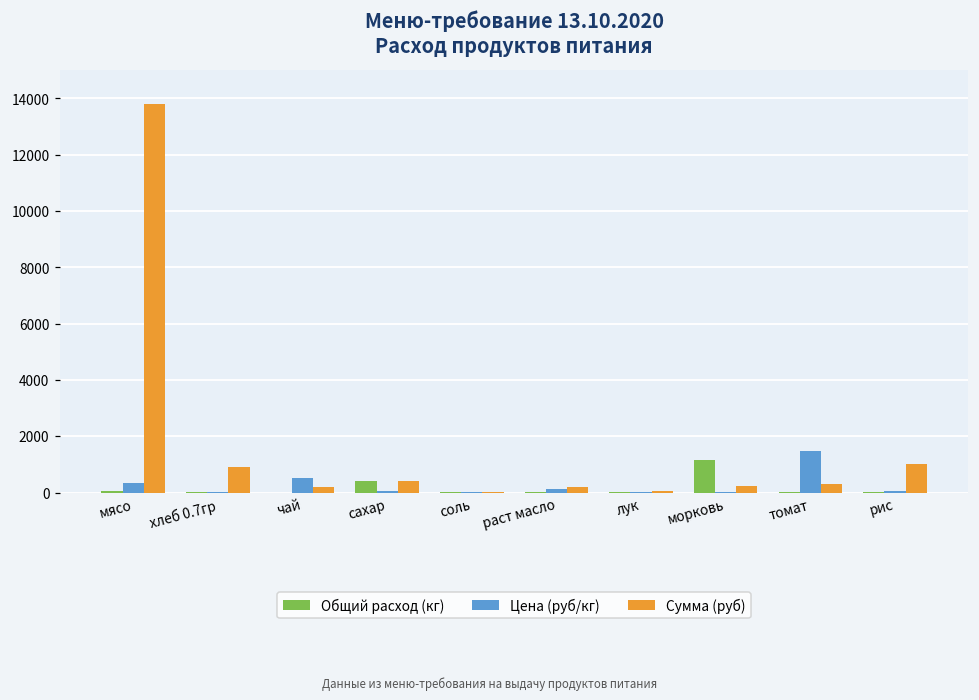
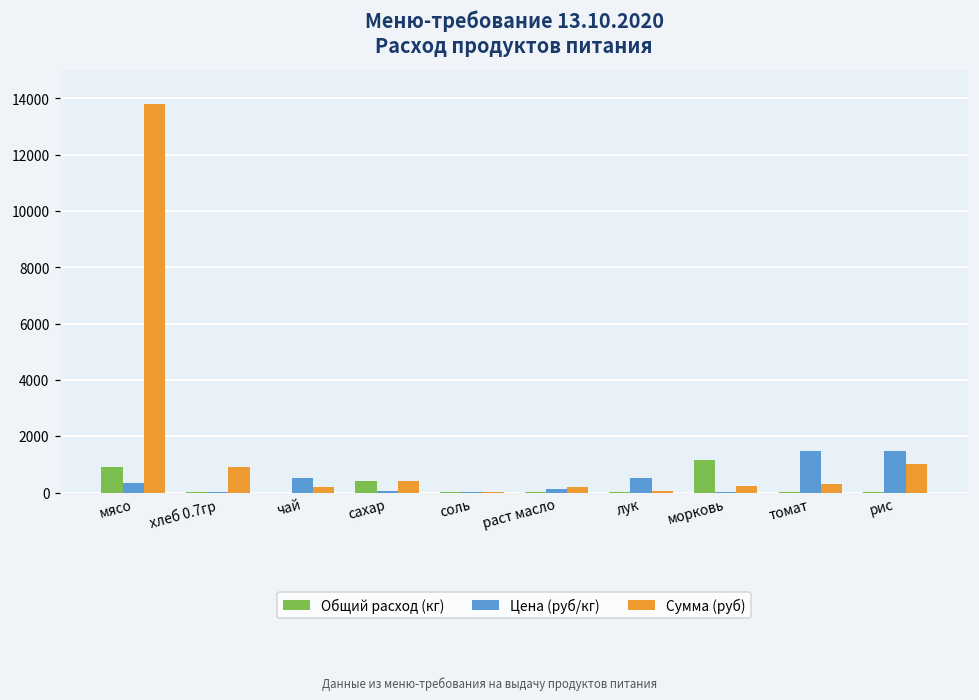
  {
    "Общий расход (кг)": {
-     "мясо": 0,
+     "мясо": 900,
      "сахар": 400,
      "морковь": 1200
    },
    "Цена (руб/кг)": {
      "мясо": 400,
      "чай": 500,
      "раст масло": 100,
-     "лук": 0,
+     "лук": 500,
      "томат": 1500,
-     "рис": 0
+     "рис": 1500
    },
    "Сумма (руб)": {
      "мясо": 13800,
      "хлеб 0.7гр": 900,
      "чай": 200,
      "сахар": 400,
      "раст масло": 200,
      "морковь": 200,
      "томат": 300,
      "рис": 1000
    }
  }
